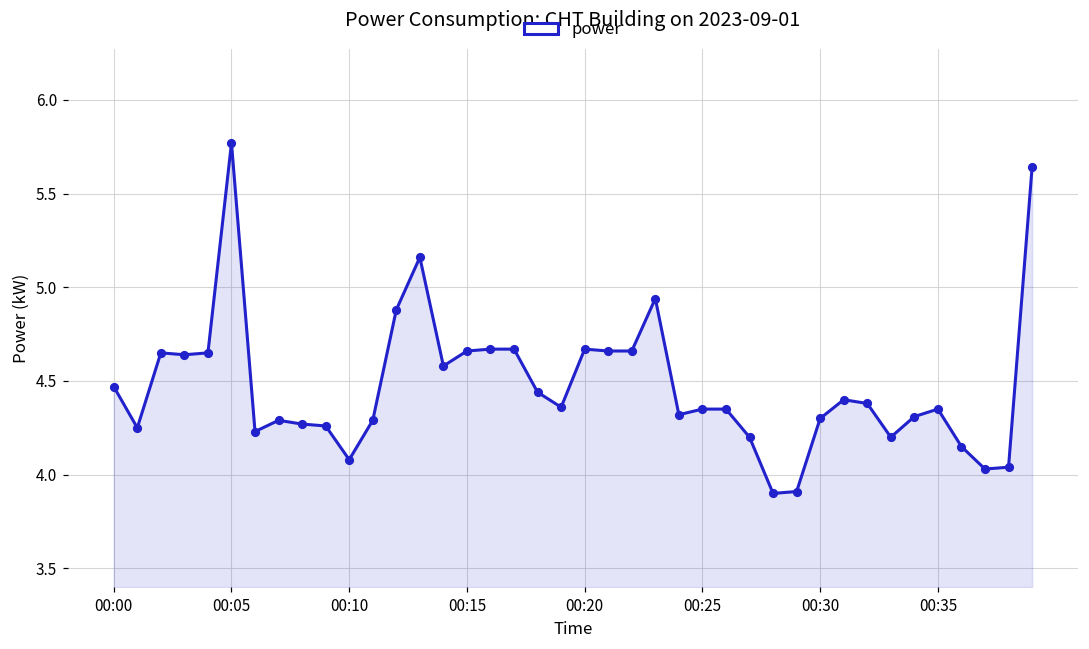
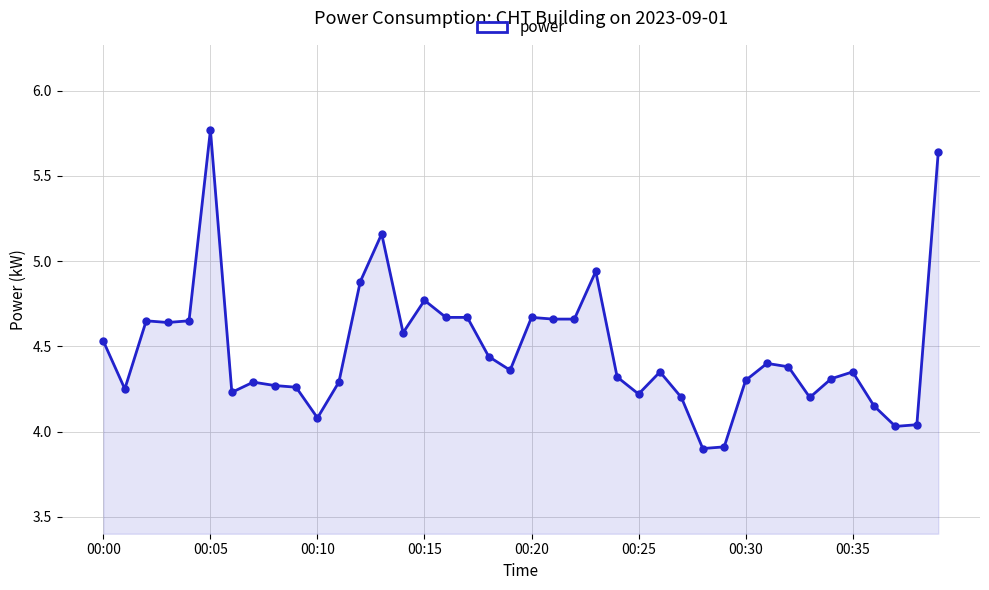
  {
-   "00:00": 4.47,
+   "00:00": 4.53,
    "00:05": 5.77,
    "00:10": 4.08,
-   "00:15": 4.66,
+   "00:15": 4.77,
    "00:20": 4.67,
-   "00:25": 4.35,
+   "00:25": 4.22,
    "00:30": 4.30,
    "00:35": 4.35
  }
